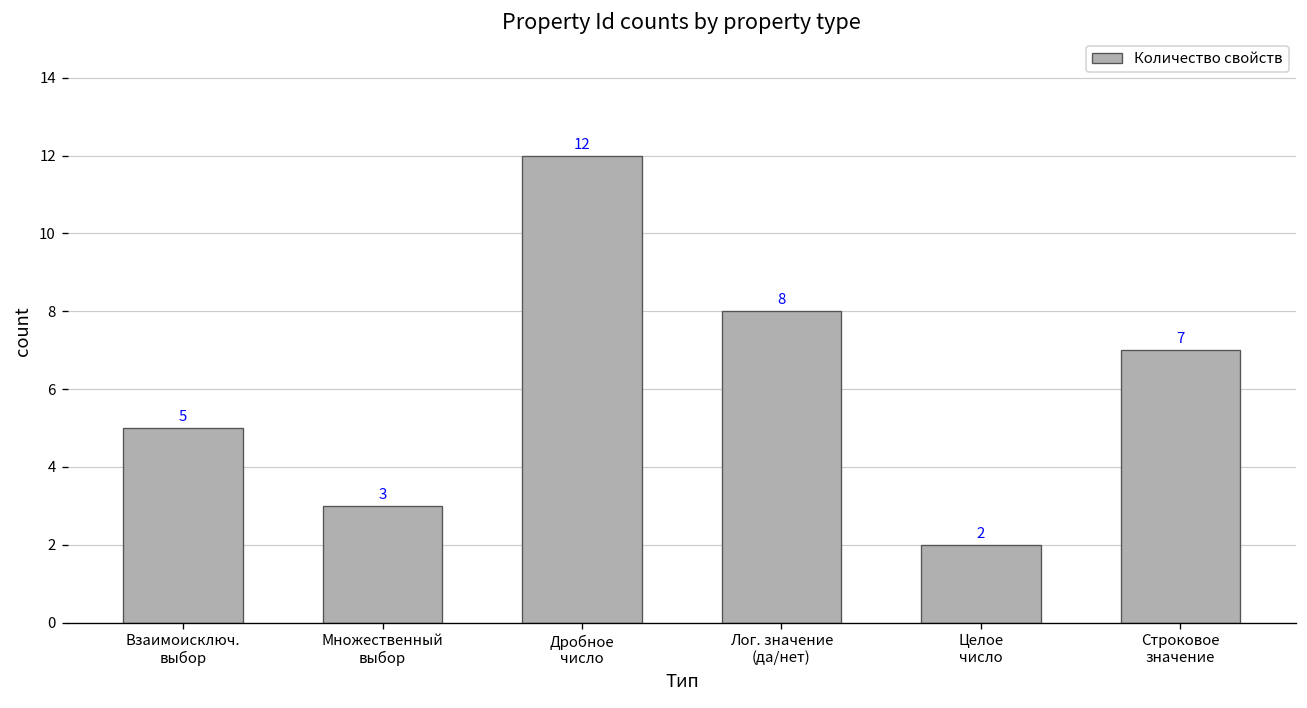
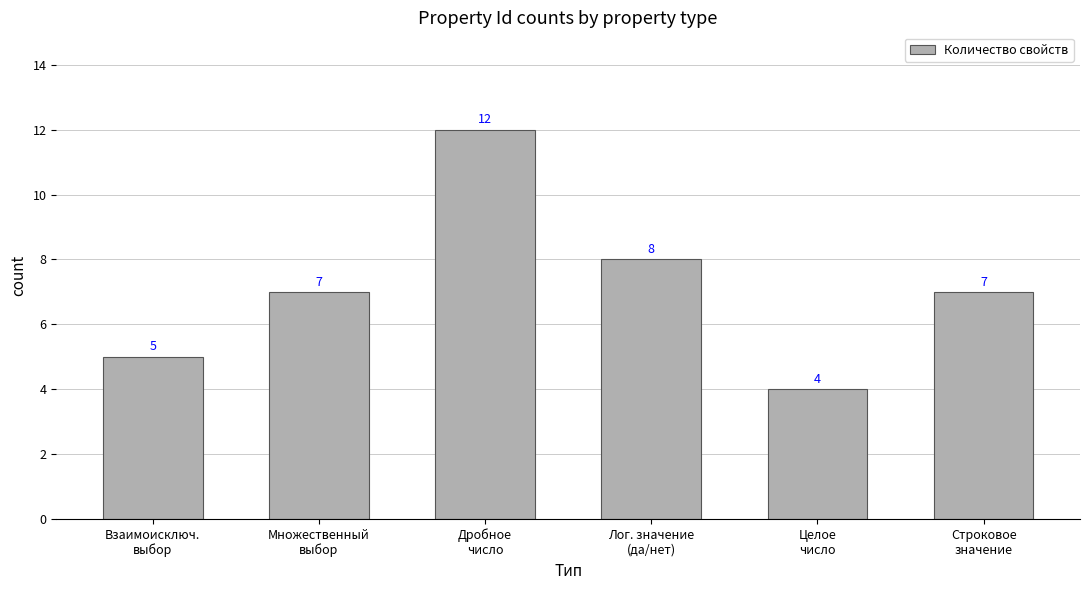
  {
    "Взаимоисключ. выбор": 5,
-   "Множественный выбор": 3,
+   "Множественный выбор": 7,
    "Дробное число": 12,
    "Лог. значение (да/нет)": 8,
-   "Целое число": 2,
+   "Целое число": 4,
    "Строковое значение": 7
  }
